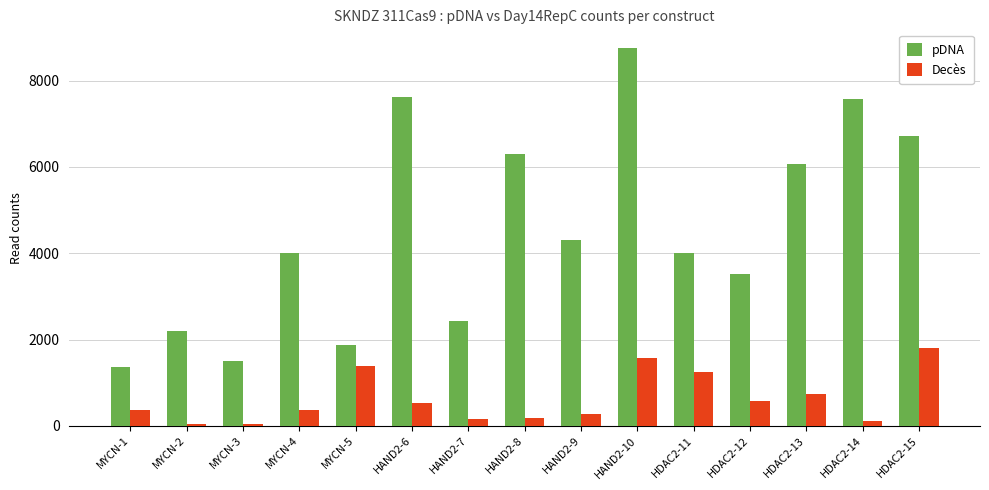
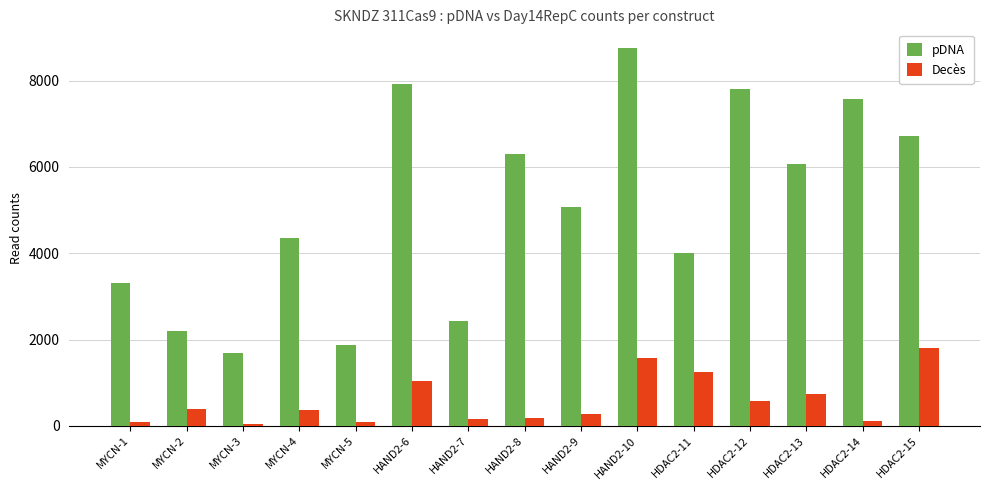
  {
    "pDNA": {
-     "MYCN-1": 1400,
+     "MYCN-1": 3300,
      "MYCN-2": 2200,
-     "MYCN-3": 1500,
-     "MYCN-4": 4000,
+     "MYCN-3": 1700,
+     "MYCN-4": 4300,
      "MYCN-5": 1900,
-     "HAND2-6": 7600,
+     "HAND2-6": 7900,
      "HAND2-7": 2400,
      "HAND2-8": 6300,
-     "HAND2-9": 4300,
+     "HAND2-9": 5100,
      "HAND2-10": 8800,
      "HDAC2-11": 4000,
-     "HDAC2-12": 3500,
+     "HDAC2-12": 7800,
      "HDAC2-13": 6100,
      "HDAC2-14": 7600,
      "HDAC2-15": 6700
    },
    "Decès": {
-     "MYCN-1": 400,
-     "MYCN-2": 0,
+     "MYCN-1": 100,
+     "MYCN-2": 400,
      "MYCN-4": 400,
-     "MYCN-5": 1400,
-     "HAND2-6": 500,
+     "MYCN-5": 100,
+     "HAND2-6": 1000,
      "HAND2-7": 200,
      "HAND2-8": 200,
      "HAND2-9": 300,
      "HAND2-10": 1600,
      "HDAC2-11": 1200,
      "HDAC2-12": 600,
      "HDAC2-13": 700,
      "HDAC2-14": 100,
      "HDAC2-15": 1800
    }
  }
